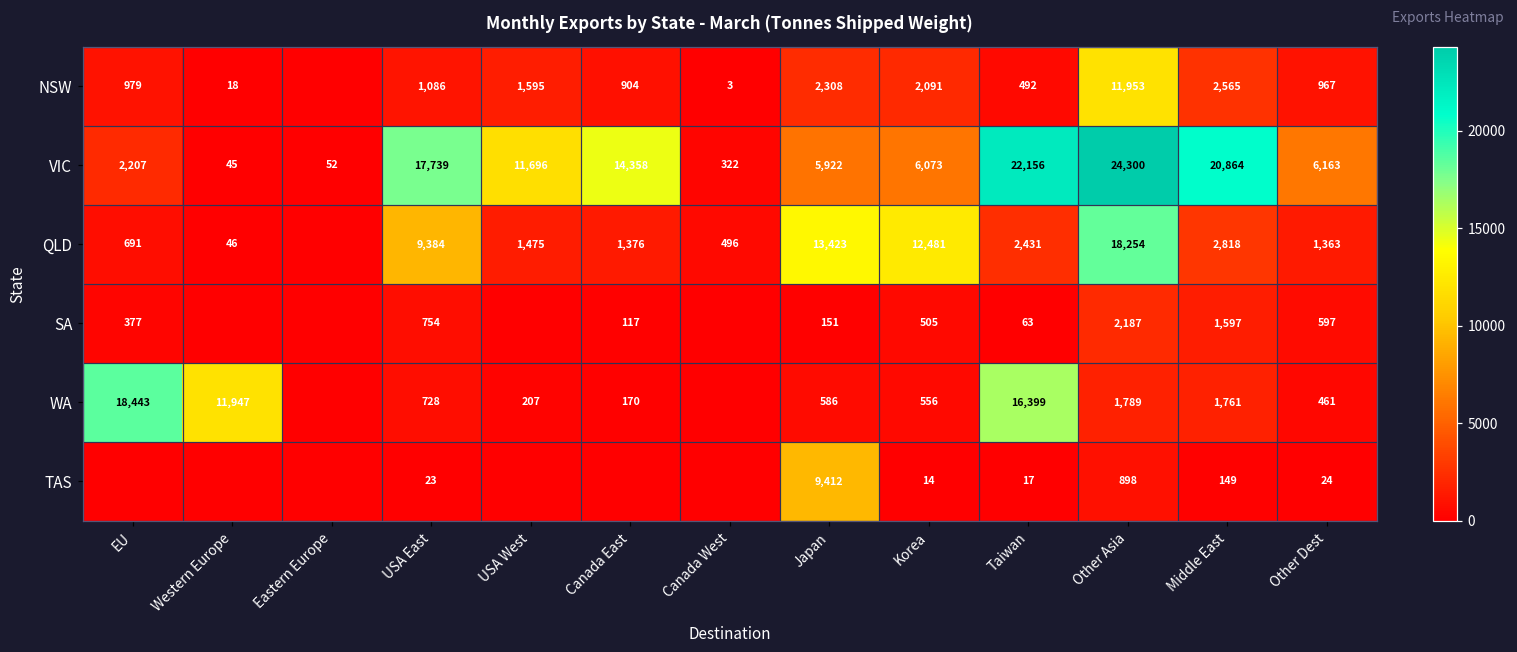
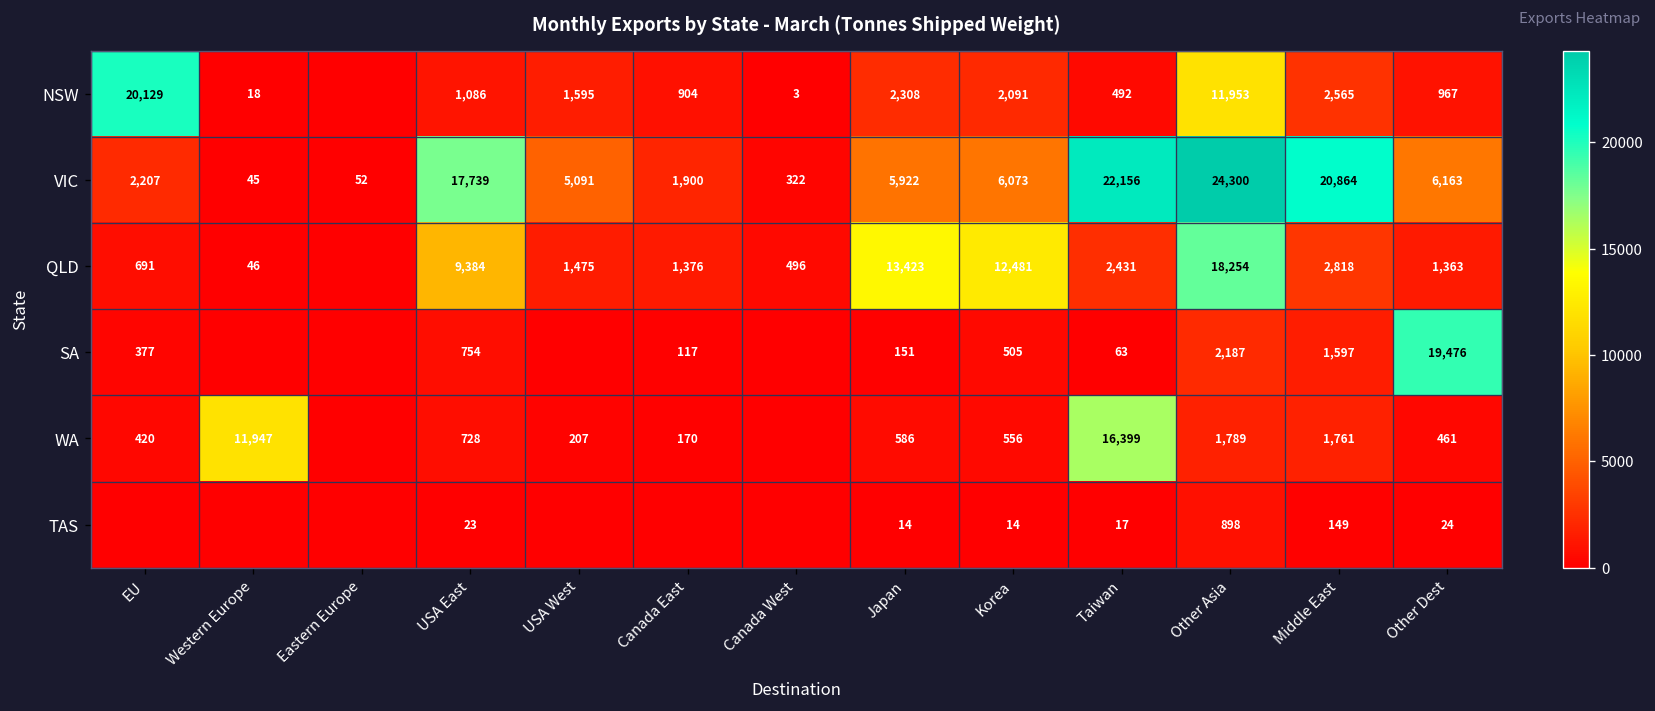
  {
    "NSW": {
-     "EU": "979",
+     "EU": "20,129",
      "Western Europe": "18",
      "USA East": "1,086",
      "USA West": "1,595",
      "Canada East": "904",
      "Canada West": "3",
      "Japan": "2,308",
      "Korea": "2,091",
      "Taiwan": "492",
      "Other Asia": "11,953",
      "Middle East": "2,565",
      "Other Dest": "967"
    },
    "VIC": {
      "EU": "2,207",
      "Western Europe": "45",
      "Eastern Europe": "52",
      "USA East": "17,739",
-     "USA West": "11,696",
-     "Canada East": "14,358",
+     "USA West": "5,091",
+     "Canada East": "1,900",
      "Canada West": "322",
      "Japan": "5,922",
      "Korea": "6,073",
      "Taiwan": "22,156",
      "Other Asia": "24,300",
      "Middle East": "20,864",
      "Other Dest": "6,163"
    },
    "QLD": {
      "EU": "691",
      "Western Europe": "46",
      "USA East": "9,384",
      "USA West": "1,475",
      "Canada East": "1,376",
      "Canada West": "496",
      "Japan": "13,423",
      "Korea": "12,481",
      "Taiwan": "2,431",
      "Other Asia": "18,254",
      "Middle East": "2,818",
      "Other Dest": "1,363"
    },
    "SA": {
      "EU": "377",
      "USA East": "754",
      "Canada East": "117",
      "Japan": "151",
      "Korea": "505",
      "Taiwan": "63",
      "Other Asia": "2,187",
      "Middle East": "1,597",
-     "Other Dest": "597"
+     "Other Dest": "19,476"
    },
    "WA": {
-     "EU": "18,443",
+     "EU": "420",
      "Western Europe": "11,947",
      "USA East": "728",
      "USA West": "207",
      "Canada East": "170",
      "Japan": "586",
      "Korea": "556",
      "Taiwan": "16,399",
      "Other Asia": "1,789",
      "Middle East": "1,761",
      "Other Dest": "461"
    },
    "TAS": {
      "USA East": "23",
-     "Japan": "9,412",
+     "Japan": "14",
      "Korea": "14",
      "Taiwan": "17",
      "Other Asia": "898",
      "Middle East": "149",
      "Other Dest": "24"
    }
  }
